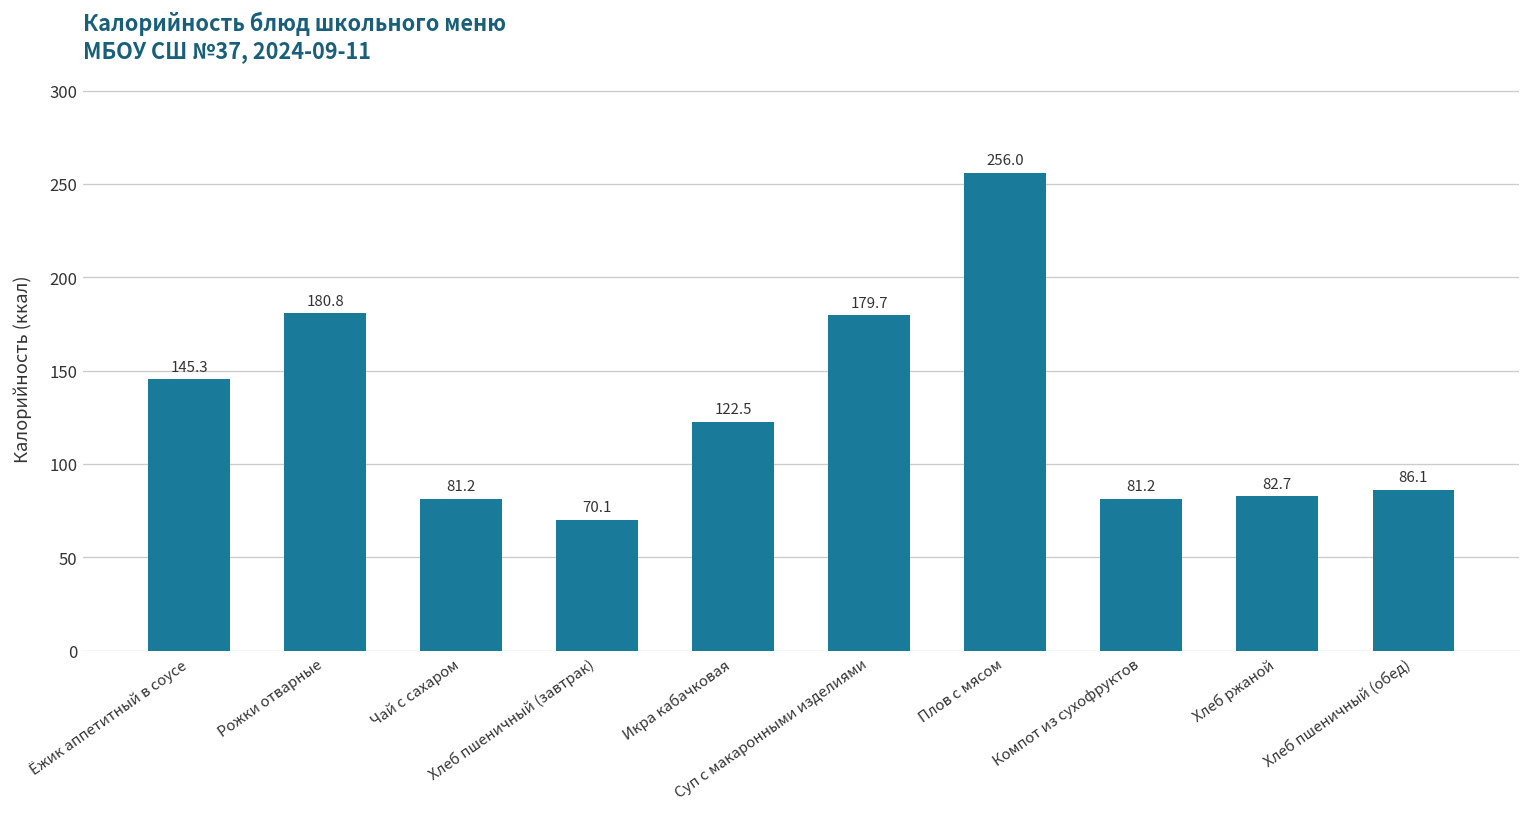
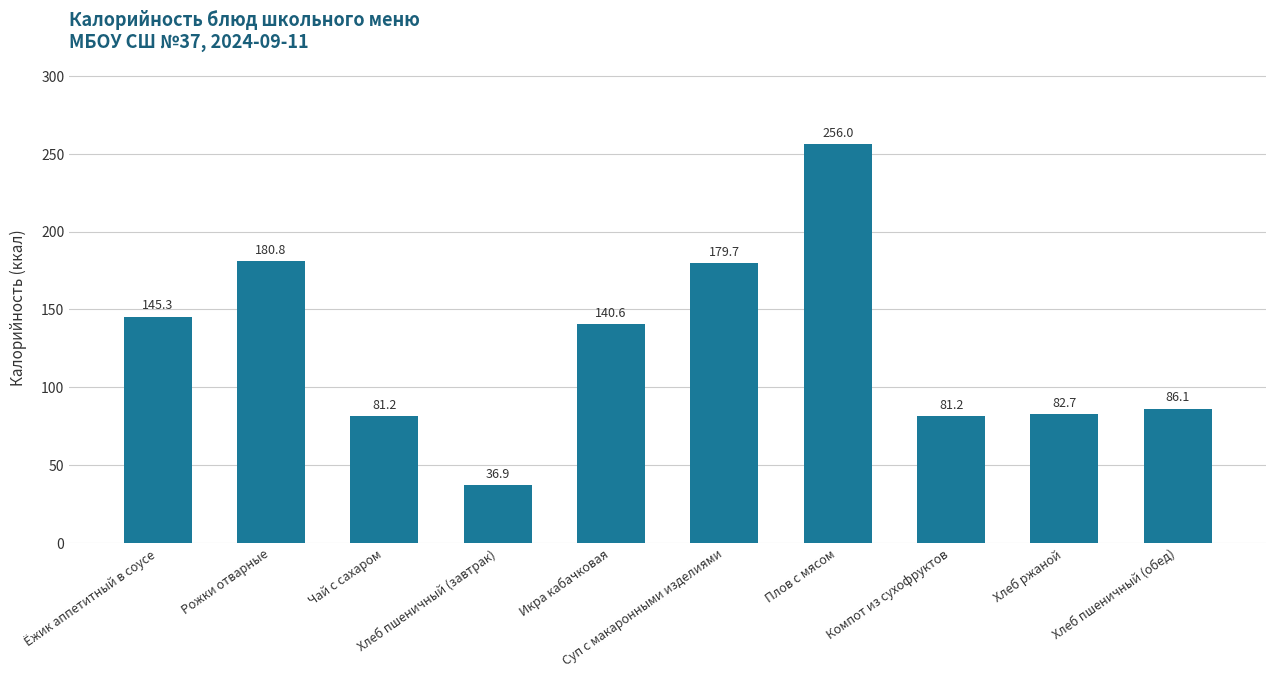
  {
    "Ёжик аппетитный в соусе": 145.3,
    "Рожки отварные": 180.8,
    "Чай с сахаром": 81.2,
-   "Хлеб пшеничный (завтрак)": 70.1,
-   "Икра кабачковая": 122.5,
+   "Хлеб пшеничный (завтрак)": 36.9,
+   "Икра кабачковая": 140.6,
    "Суп с макаронными изделиями": 179.7,
    "Плов с мясом": 256.0,
    "Компот из сухофруктов": 81.2,
    "Хлеб ржаной": 82.7,
    "Хлеб пшеничный (обед)": 86.1
  }
